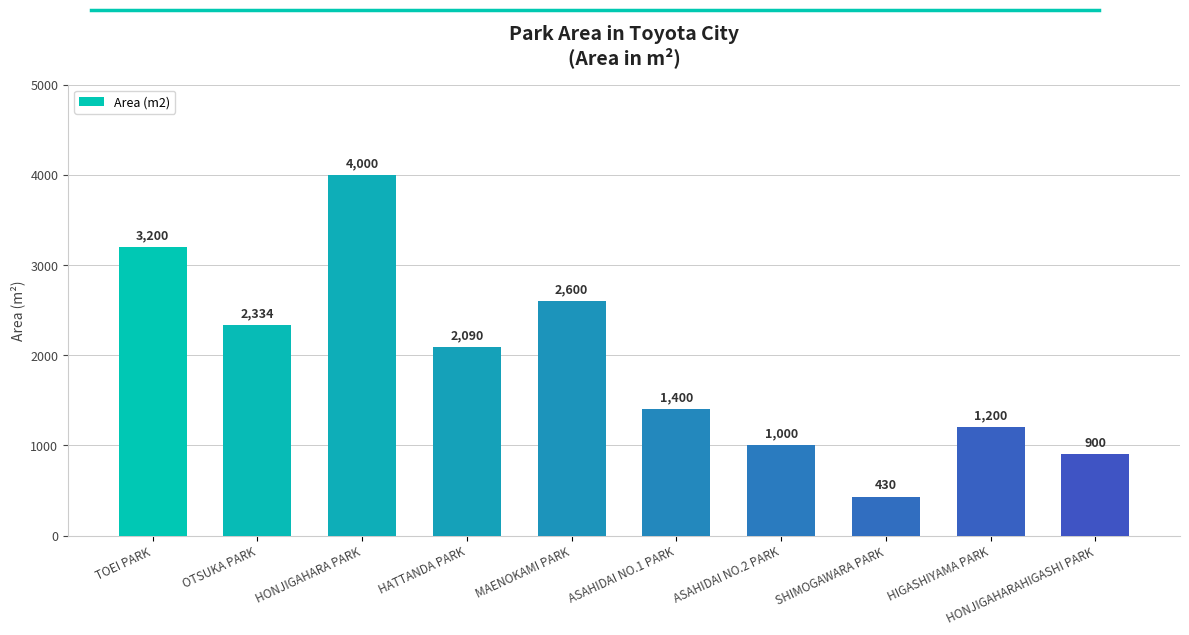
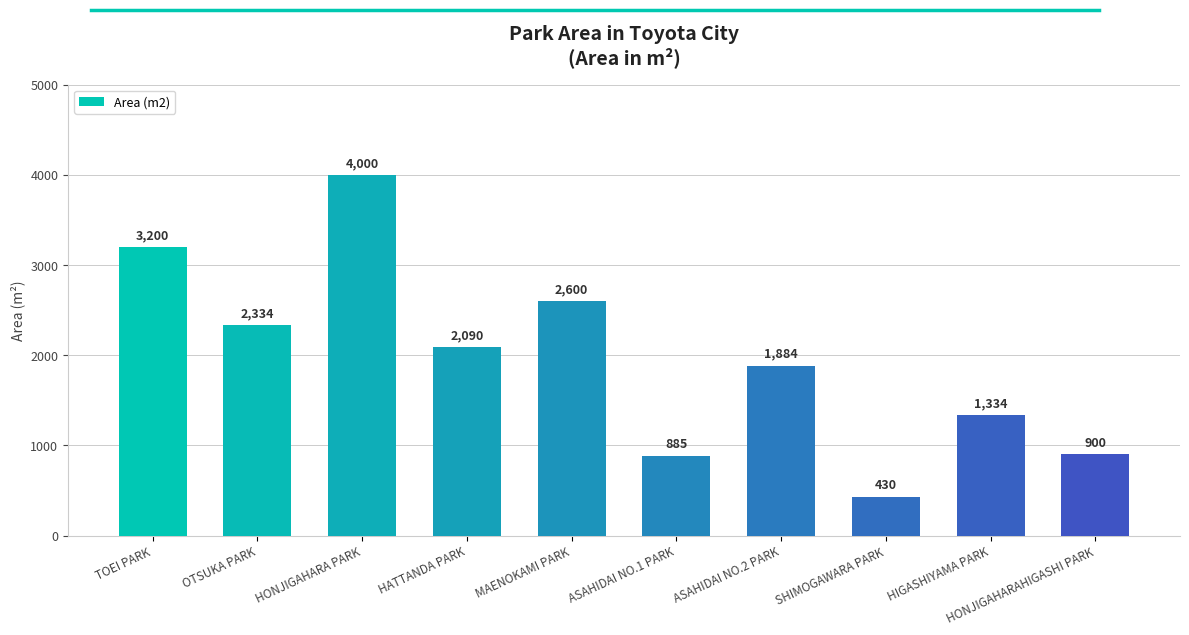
  {
    "TOEI PARK": "3,200",
    "OTSUKA PARK": "2,334",
    "HONJIGAHARA PARK": "4,000",
    "HATTANDA PARK": "2,090",
    "MAENOKAMI PARK": "2,600",
-   "ASAHIDAI NO.1 PARK": "1,400",
-   "ASAHIDAI NO.2 PARK": "1,000",
+   "ASAHIDAI NO.1 PARK": "885",
+   "ASAHIDAI NO.2 PARK": "1,884",
    "SHIMOGAWARA PARK": "430",
-   "HIGASHIYAMA PARK": "1,200",
+   "HIGASHIYAMA PARK": "1,334",
    "HONJIGAHARAHIGASHI PARK": "900"
  }
